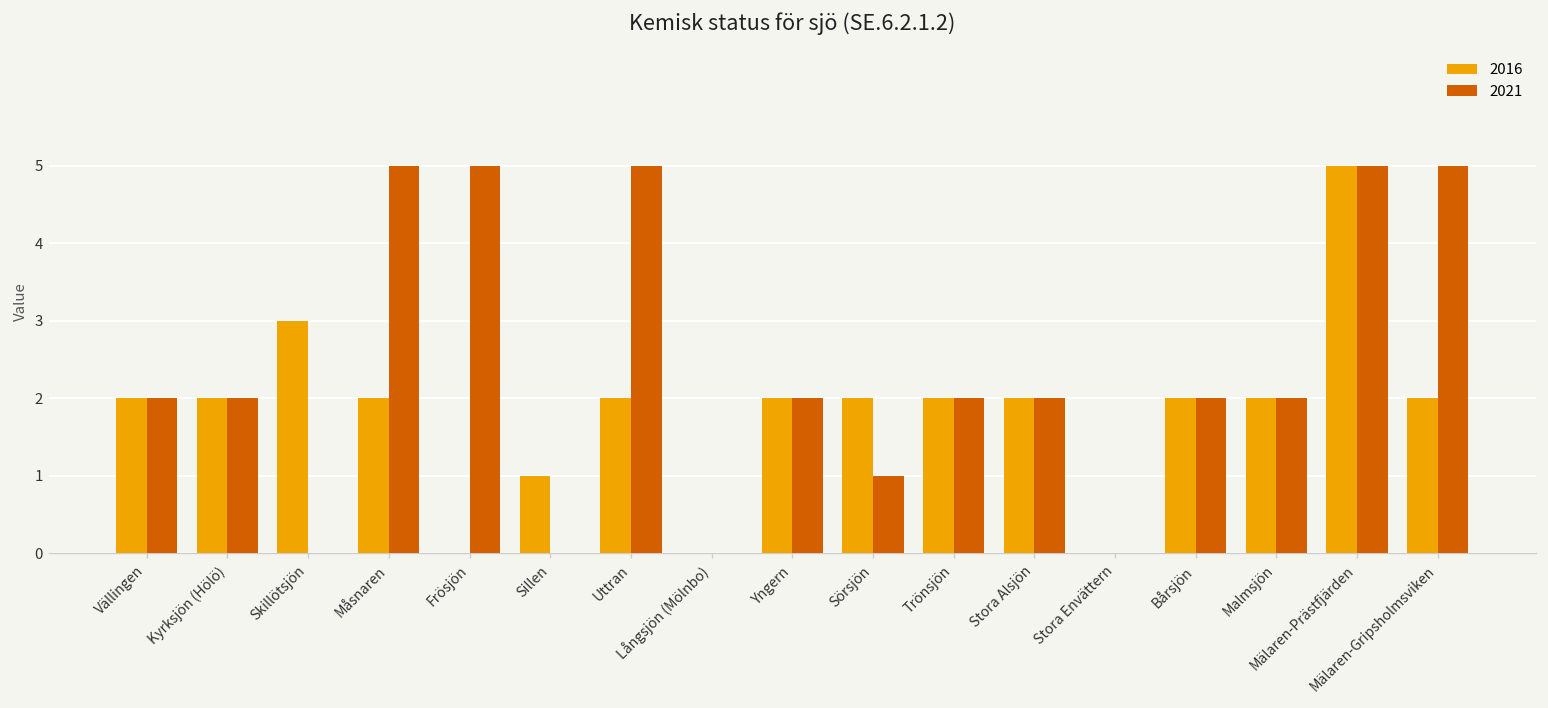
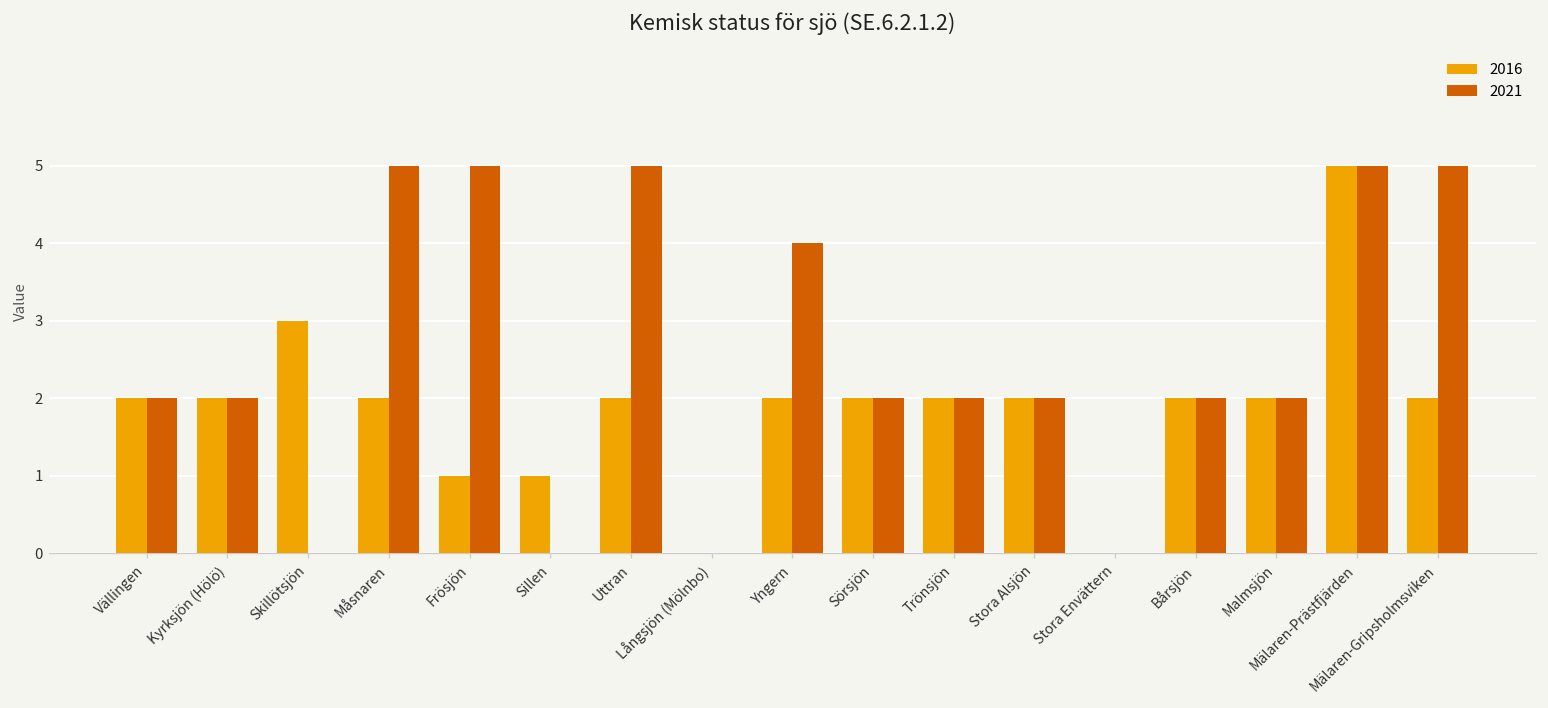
  {
    "2016": {
      "Vällingen": 2,
      "Kyrksjön (Hölö)": 2,
      "Skillötsjön": 3,
      "Måsnaren": 2,
-     "Frösjön": 0,
+     "Frösjön": 1,
      "Sillen": 1,
      "Uttran": 2,
      "Långsjön (Mölnbo)": 0,
      "Yngern": 2,
      "Sörsjön": 2,
      "Trönsjön": 2,
      "Stora Alsjön": 2,
      "Stora Envättern": 0,
      "Bårsjön": 2,
      "Malmsjön": 2,
      "Mälaren-Prästfjärden": 5,
      "Mälaren-Gripsholmsviken": 2
    },
    "2021": {
      "Vällingen": 2,
      "Kyrksjön (Hölö)": 2,
      "Skillötsjön": 0,
      "Måsnaren": 5,
      "Frösjön": 5,
      "Sillen": 0,
      "Uttran": 5,
      "Långsjön (Mölnbo)": 0,
-     "Yngern": 2,
-     "Sörsjön": 1,
+     "Yngern": 4,
+     "Sörsjön": 2,
      "Trönsjön": 2,
      "Stora Alsjön": 2,
      "Stora Envättern": 0,
      "Bårsjön": 2,
      "Malmsjön": 2,
      "Mälaren-Prästfjärden": 5,
      "Mälaren-Gripsholmsviken": 5
    }
  }
